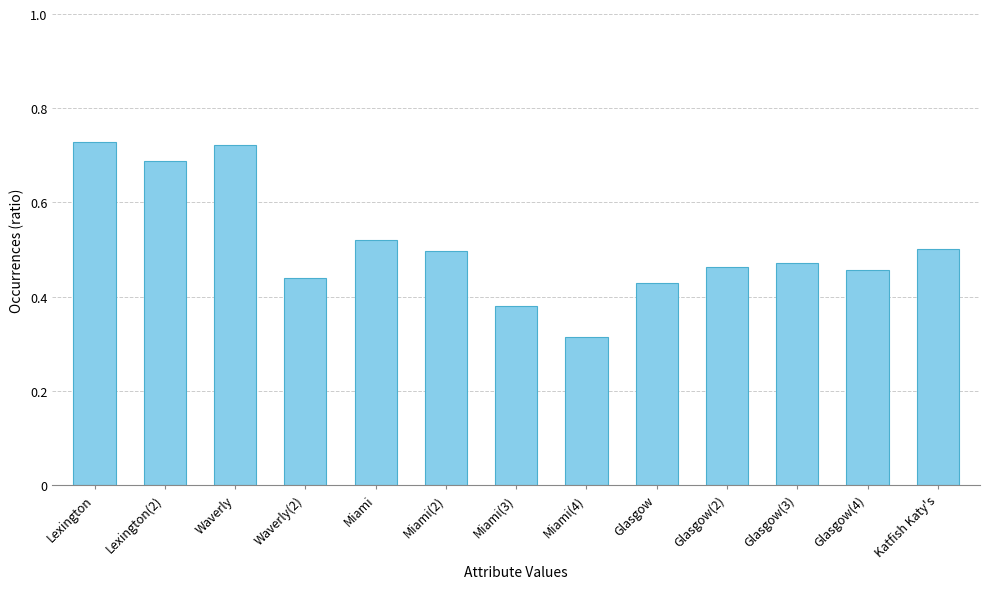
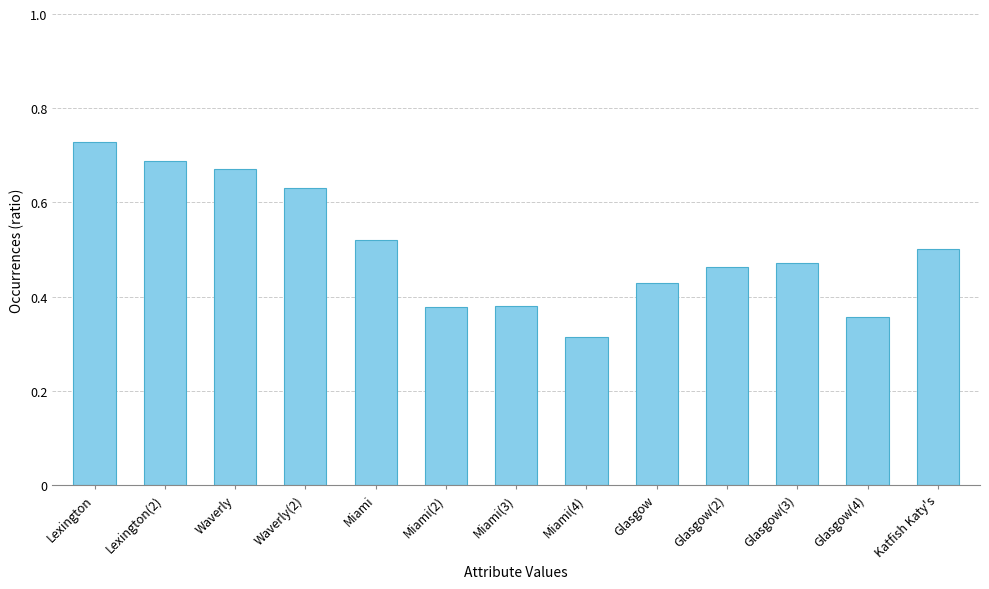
  {
    "Lexington": 0.73,
    "Lexington(2)": 0.69,
-   "Waverly": 0.72,
-   "Waverly(2)": 0.44,
+   "Waverly": 0.67,
+   "Waverly(2)": 0.63,
    "Miami": 0.52,
-   "Miami(2)": 0.50,
+   "Miami(2)": 0.38,
    "Miami(3)": 0.38,
    "Miami(4)": 0.31,
    "Glasgow": 0.43,
    "Glasgow(2)": 0.46,
    "Glasgow(3)": 0.47,
-   "Glasgow(4)": 0.46,
+   "Glasgow(4)": 0.36,
    "Katfish Katy's": 0.50
  }
